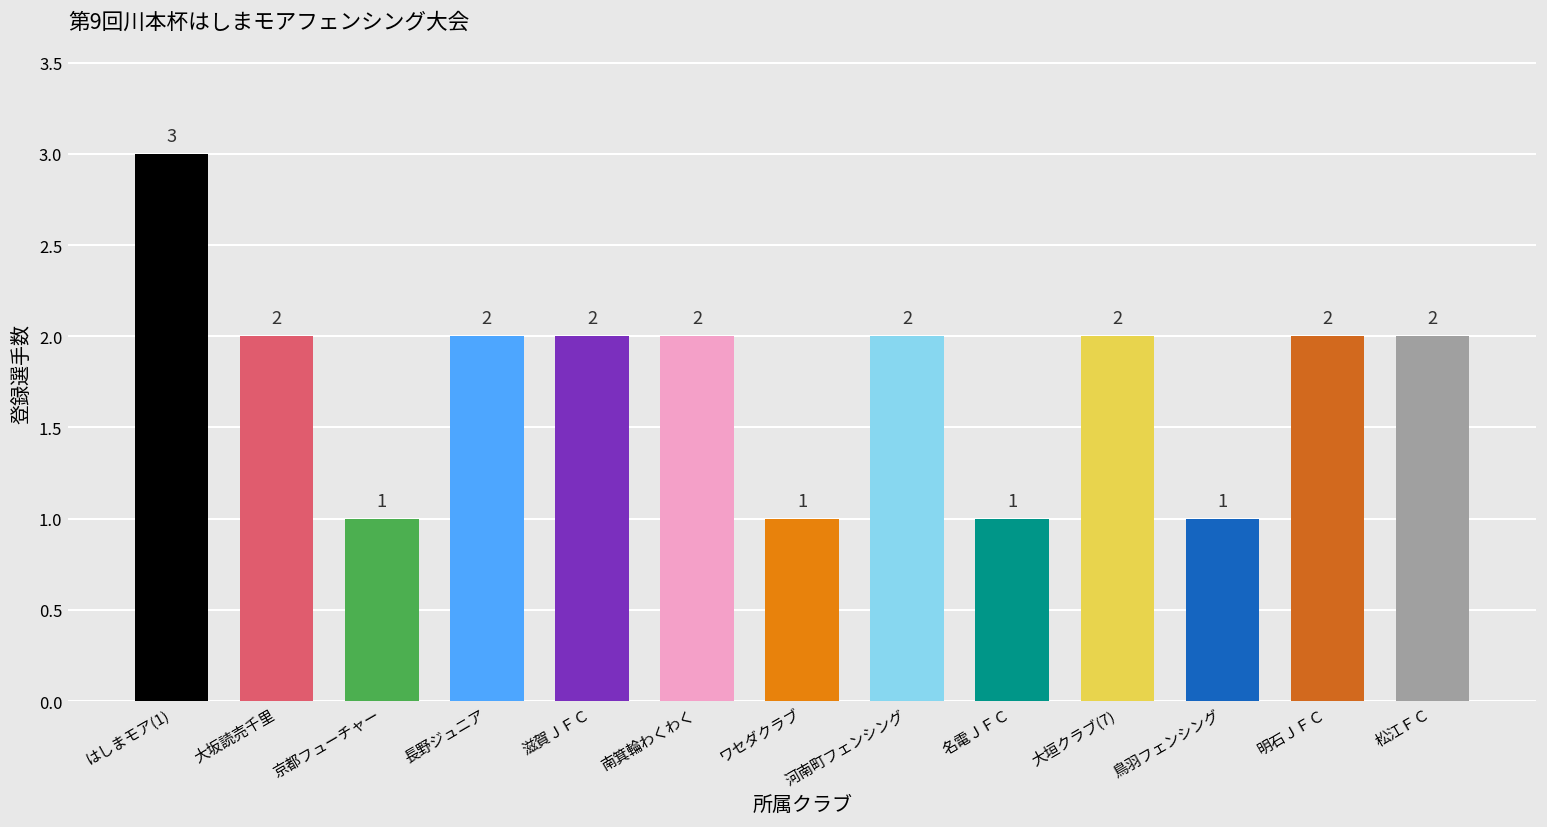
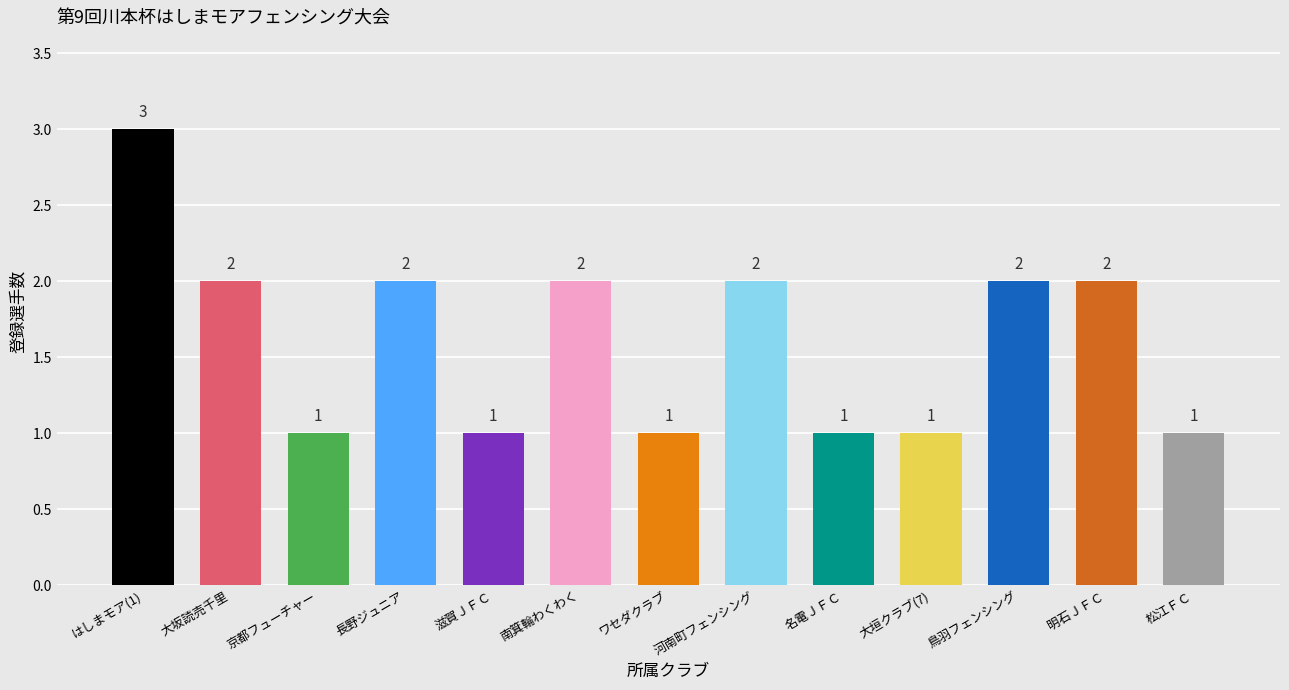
  {
    "はしまモア(1)": 3,
    "大坂読売千里": 2,
    "京都フューチャー": 1,
    "長野ジュニア": 2,
-   "滋賀ＪＦＣ": 2,
+   "滋賀ＪＦＣ": 1,
    "南箕輪わくわく": 2,
    "ワセダクラブ": 1,
    "河南町フェンシング": 2,
    "名電ＪＦＣ": 1,
-   "大垣クラブ(7)": 2,
-   "鳥羽フェンシング": 1,
+   "大垣クラブ(7)": 1,
+   "鳥羽フェンシング": 2,
    "明石ＪＦＣ": 2,
-   "松江ＦＣ": 2
+   "松江ＦＣ": 1
  }
